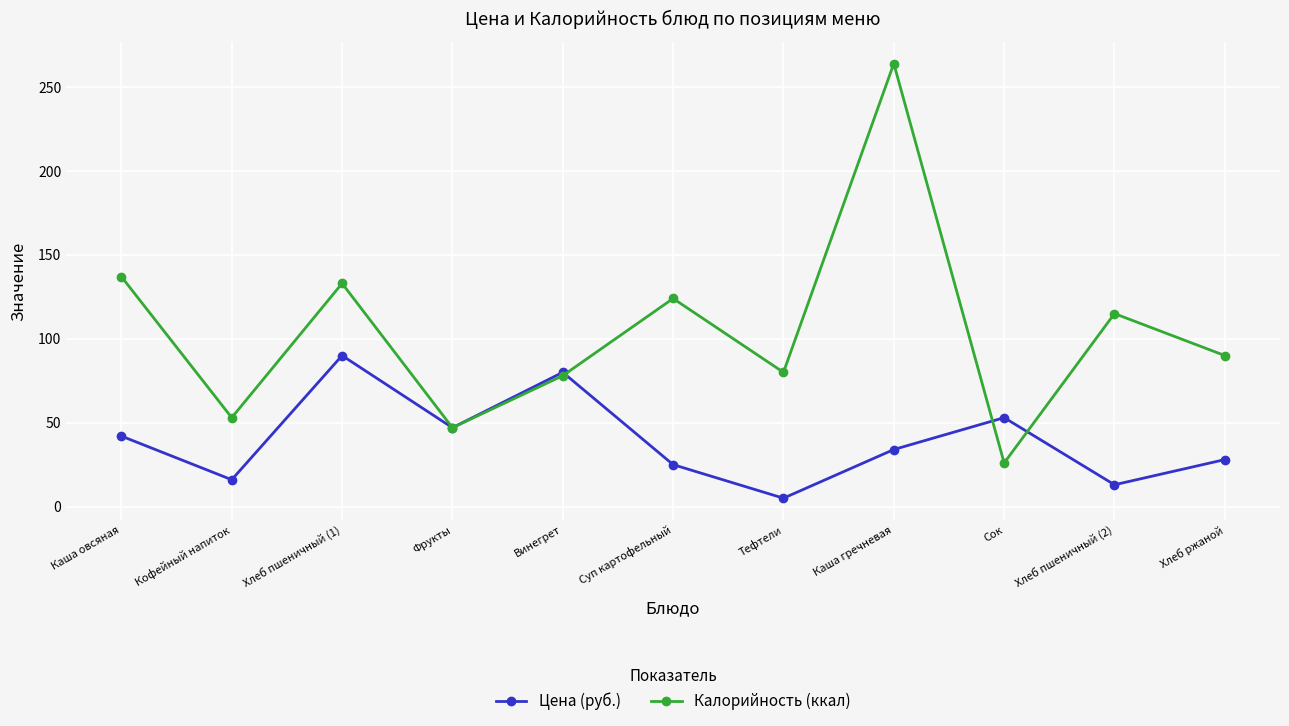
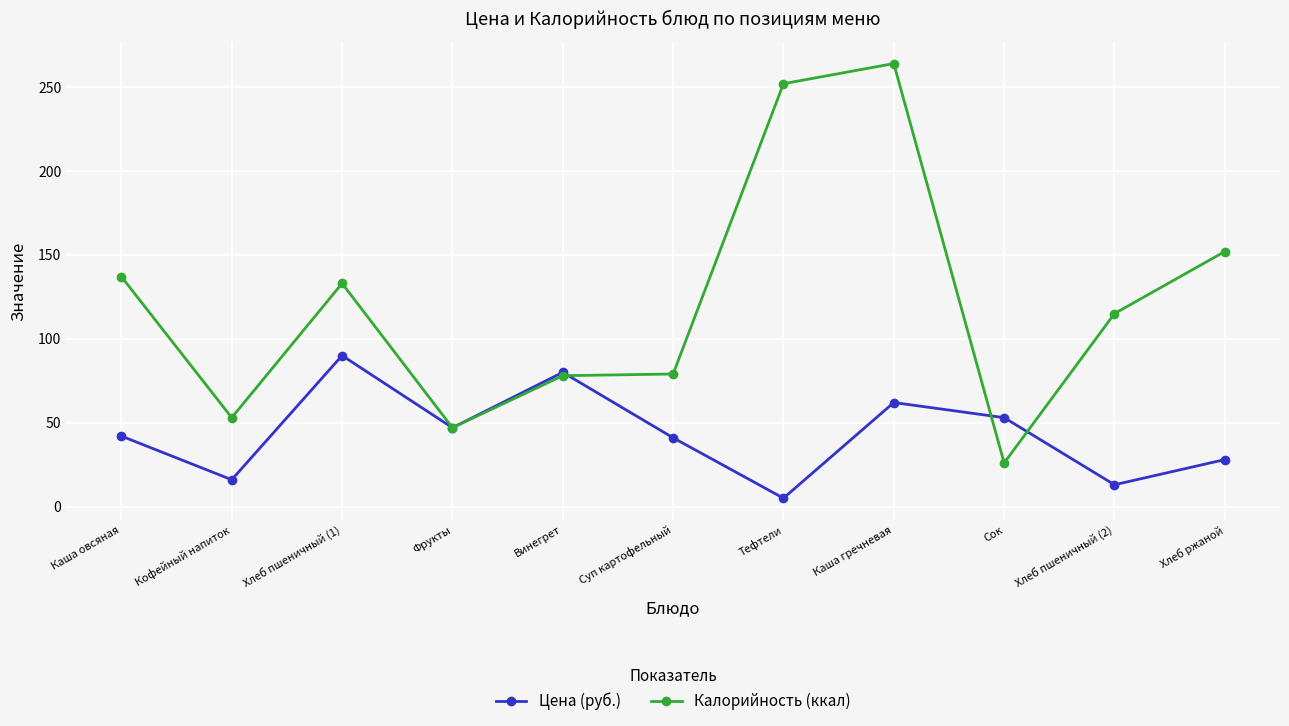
  {
    "Цена (руб.)": {
      "Каша овсяная": 42,
      "Кофейный напиток": 16,
      "Хлеб пшеничный (1)": 90,
      "Винегрет": 80,
-     "Суп картофельный": 25,
+     "Суп картофельный": 41,
      "Тефтели": 5,
-     "Каша гречневая": 34,
+     "Каша гречневая": 62,
      "Сок": 53,
      "Хлеб пшеничный (2)": 13,
      "Хлеб ржаной": 28
    },
    "Калорийность (ккал)": {
      "Каша овсяная": 137,
      "Кофейный напиток": 53,
      "Хлеб пшеничный (1)": 133,
      "Винегрет": 78,
-     "Суп картофельный": 124,
-     "Тефтели": 80,
+     "Суп картофельный": 79,
+     "Тефтели": 252,
      "Каша гречневая": 264,
      "Сок": 26,
      "Хлеб пшеничный (2)": 115,
-     "Хлеб ржаной": 90
+     "Хлеб ржаной": 152
    }
  }
